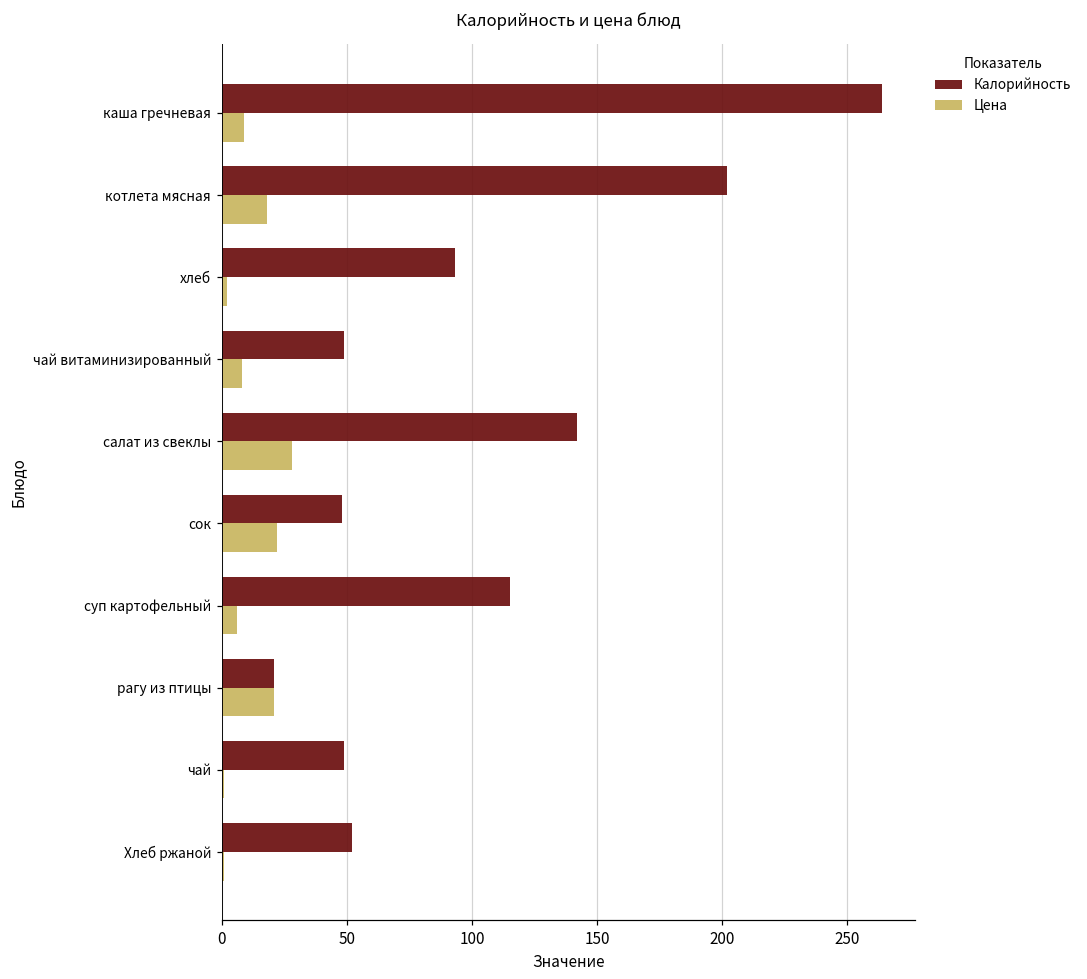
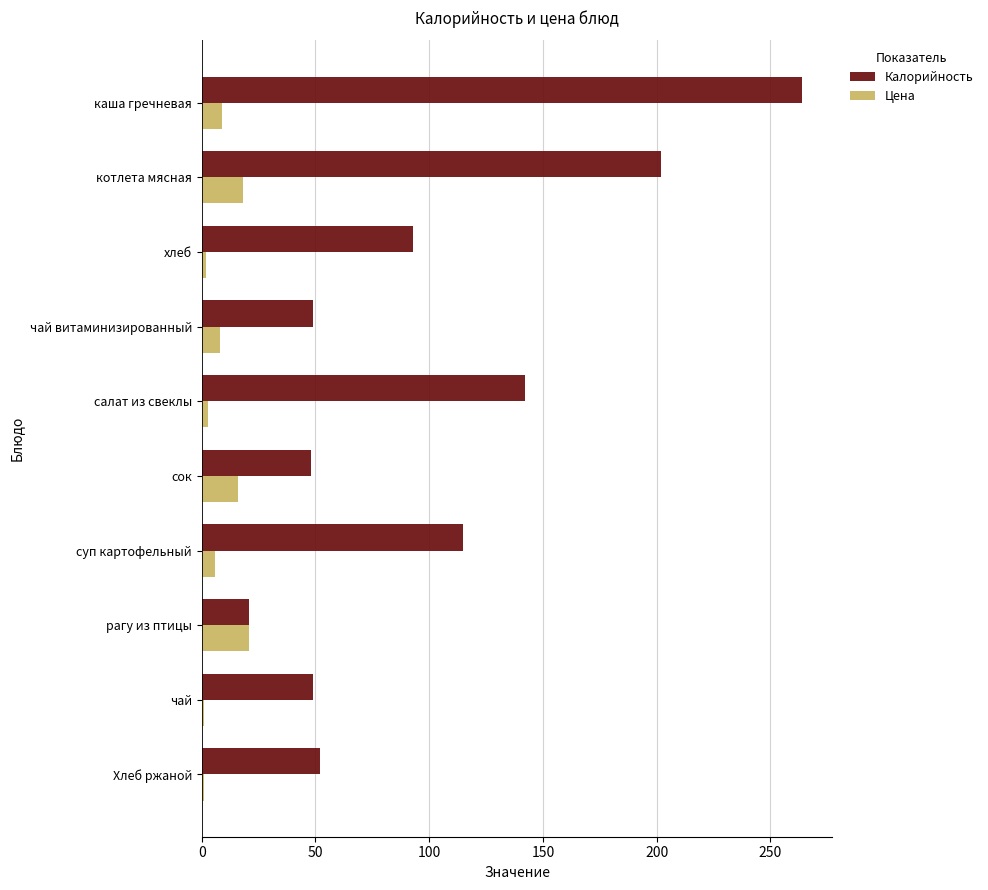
  {
    "Калорийность": {
      "каша гречневая": 264,
      "котлета мясная": 202,
      "хлеб": 93,
      "чай витаминизированный": 49,
      "салат из свеклы": 142,
      "сок": 48,
      "суп картофельный": 115,
      "рагу из птицы": 21,
      "чай": 49,
      "Хлеб ржаной": 52
    },
    "Цена": {
      "каша гречневая": 9,
      "котлета мясная": 18,
      "хлеб": 2,
      "чай витаминизированный": 8,
-     "салат из свеклы": 28,
-     "сок": 22,
+     "салат из свеклы": 3,
+     "сок": 16,
      "суп картофельный": 6,
      "рагу из птицы": 21
    }
  }
